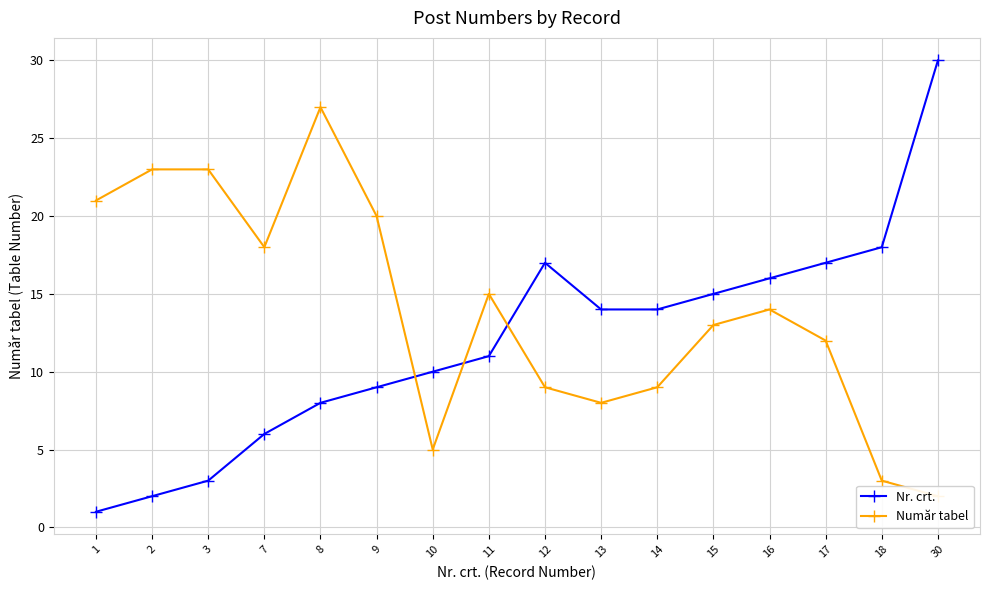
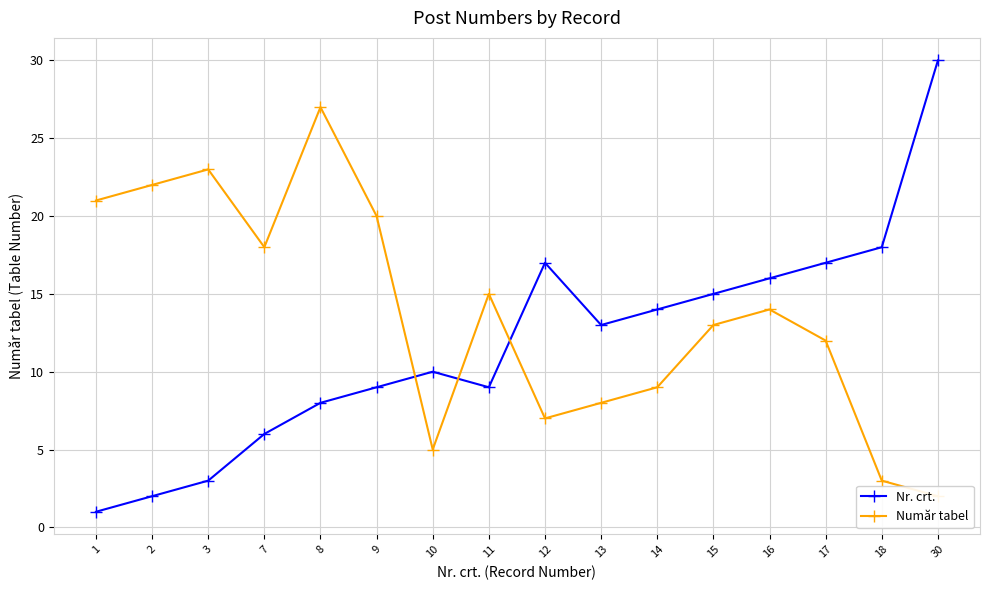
  {
    "Nr. crt.": {
      "1": 1,
      "2": 2,
      "3": 3,
      "7": 6,
      "8": 8,
      "9": 9,
      "10": 10,
-     "11": 11,
+     "11": 9,
      "12": 17,
-     "13": 14,
+     "13": 13,
      "14": 14,
      "15": 15,
      "16": 16,
      "17": 17,
      "18": 18,
      "30": 30
    },
    "Număr tabel": {
      "1": 21,
-     "2": 23,
+     "2": 22,
      "3": 23,
      "7": 18,
      "8": 27,
      "9": 20,
      "10": 5,
      "11": 15,
-     "12": 9,
+     "12": 7,
      "13": 8,
      "14": 9,
      "15": 13,
      "16": 14,
      "17": 12,
      "18": 3
    }
  }
